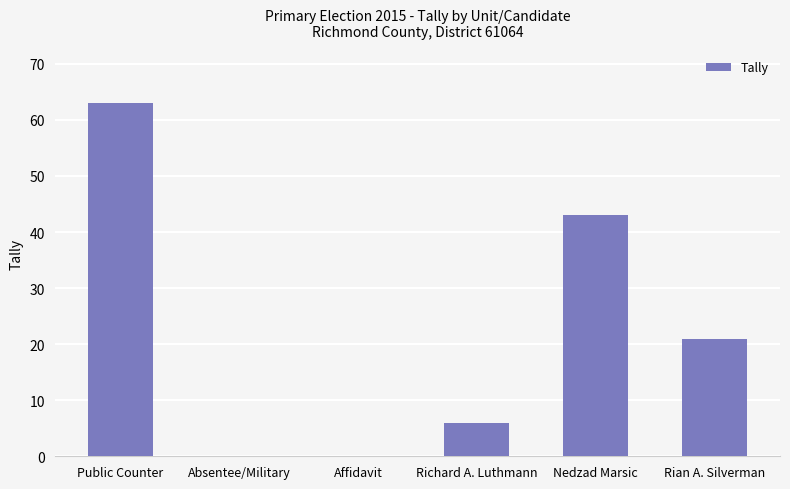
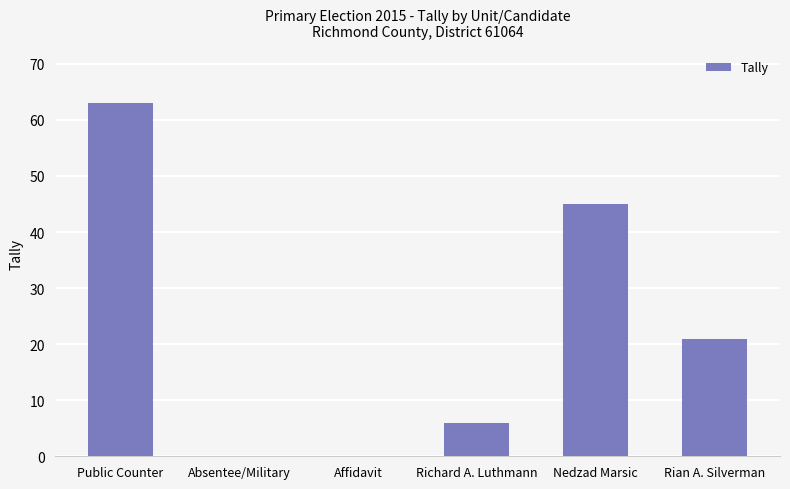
  {
    "Public Counter": 63,
    "Absentee/Military": 0,
    "Affidavit": 0,
    "Richard A. Luthmann": 6,
-   "Nedzad Marsic": 43,
+   "Nedzad Marsic": 45,
    "Rian A. Silverman": 21
  }
